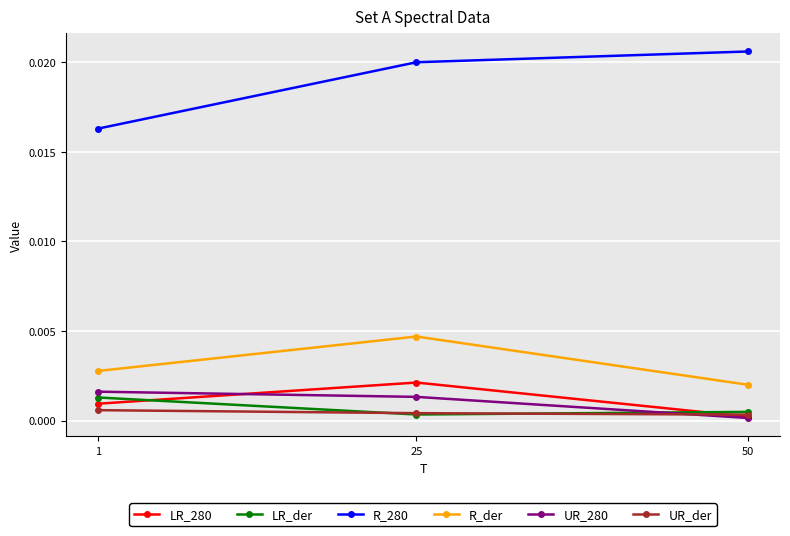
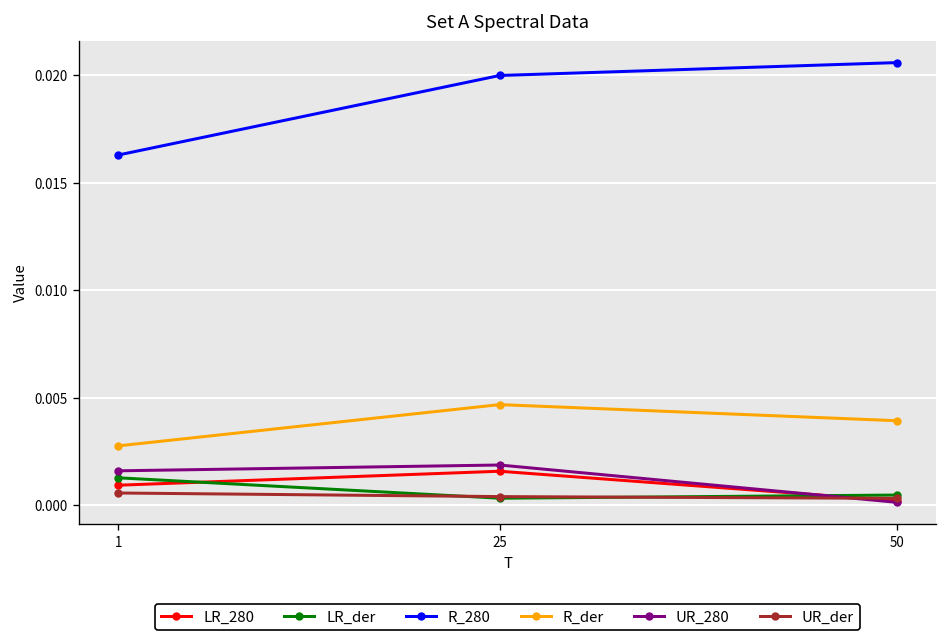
  {
    "LR_280": {
      "1": 0.0009,
-     "25": 0.0021
+     "25": 0.0016
    },
    "LR_der": {
      "1": 0.0013,
      "50": 0.0005
    },
    "R_280": {
      "1": 0.0163,
      "25": 0.0200,
      "50": 0.0206
    },
    "R_der": {
      "1": 0.0028,
      "25": 0.0047,
-     "50": 0.0020
+     "50": 0.0039
    },
    "UR_280": {
      "1": 0.0016,
-     "25": 0.0013
+     "25": 0.0019
    },
    "UR_der": {
      "1": 0.0006
    }
  }
